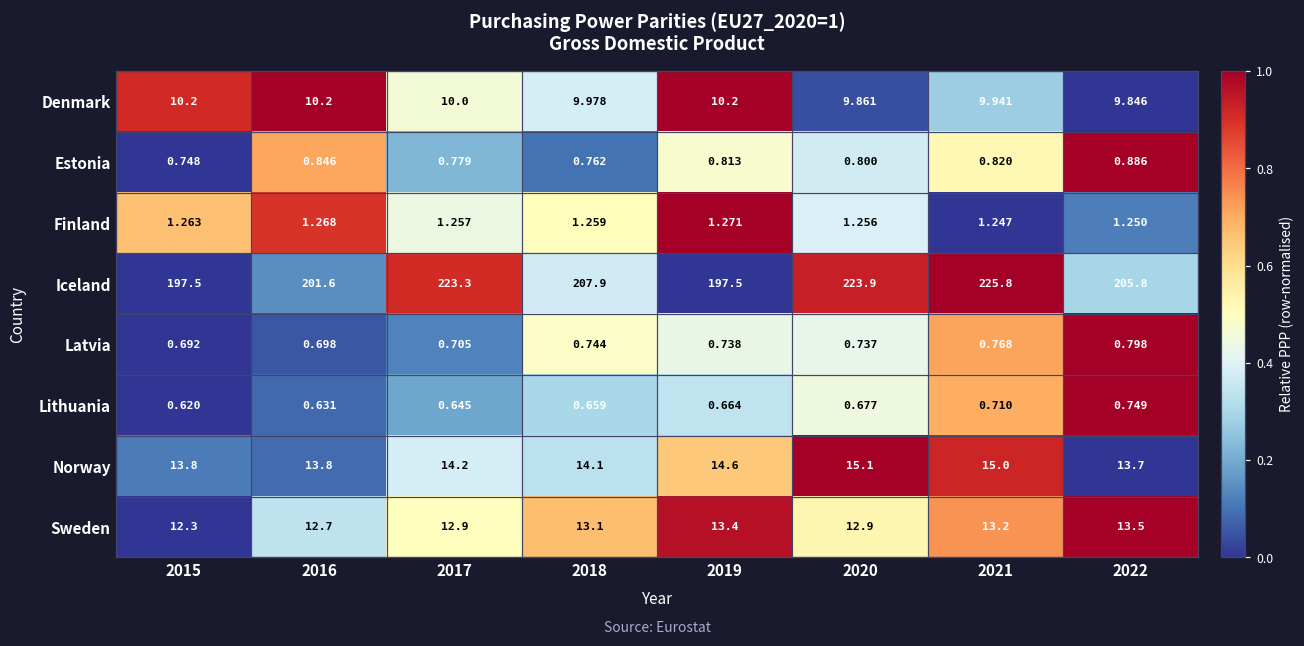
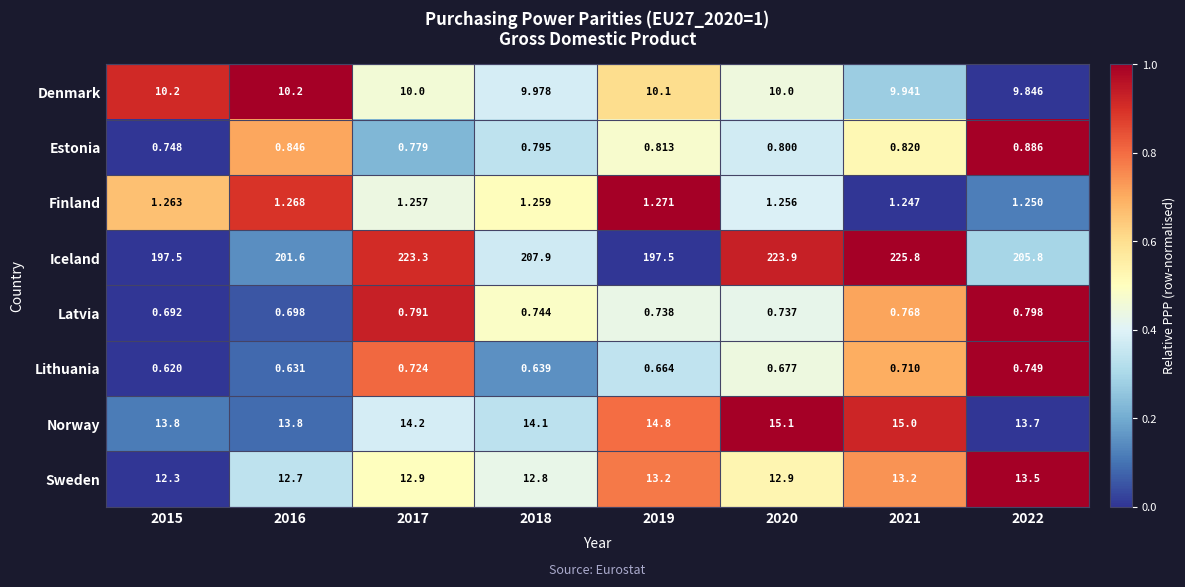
  {
    "Denmark": {
      "2015": 10.2,
      "2016": 10.2,
      "2017": 10.0,
      "2018": 9.978,
-     "2019": 10.2,
-     "2020": 9.861,
+     "2019": 10.1,
+     "2020": 10.0,
      "2021": 9.941,
      "2022": 9.846
    },
    "Estonia": {
      "2015": 0.748,
      "2016": 0.846,
      "2017": 0.779,
-     "2018": 0.762,
+     "2018": 0.795,
      "2019": 0.813,
      "2020": 0.800,
      "2021": 0.820,
      "2022": 0.886
    },
    "Finland": {
      "2015": 1.263,
      "2016": 1.268,
      "2017": 1.257,
      "2018": 1.259,
      "2019": 1.271,
      "2020": 1.256,
      "2021": 1.247,
      "2022": 1.250
    },
    "Iceland": {
      "2015": 197.5,
      "2016": 201.6,
      "2017": 223.3,
      "2018": 207.9,
      "2019": 197.5,
      "2020": 223.9,
      "2021": 225.8,
      "2022": 205.8
    },
    "Latvia": {
      "2015": 0.692,
      "2016": 0.698,
-     "2017": 0.705,
+     "2017": 0.791,
      "2018": 0.744,
      "2019": 0.738,
      "2020": 0.737,
      "2021": 0.768,
      "2022": 0.798
    },
    "Lithuania": {
      "2015": 0.620,
      "2016": 0.631,
-     "2017": 0.645,
-     "2018": 0.659,
+     "2017": 0.724,
+     "2018": 0.639,
      "2019": 0.664,
      "2020": 0.677,
      "2021": 0.710,
      "2022": 0.749
    },
    "Norway": {
      "2015": 13.8,
      "2016": 13.8,
      "2017": 14.2,
      "2018": 14.1,
-     "2019": 14.6,
+     "2019": 14.8,
      "2020": 15.1,
      "2021": 15.0,
      "2022": 13.7
    },
    "Sweden": {
      "2015": 12.3,
      "2016": 12.7,
      "2017": 12.9,
-     "2018": 13.1,
-     "2019": 13.4,
+     "2018": 12.8,
+     "2019": 13.2,
      "2020": 12.9,
      "2021": 13.2,
      "2022": 13.5
    }
  }
